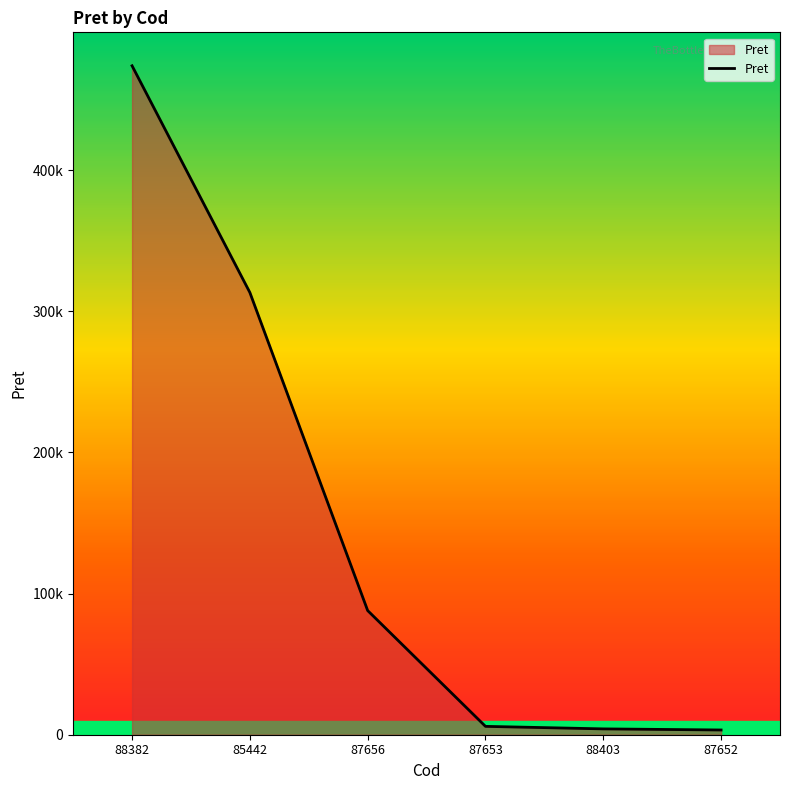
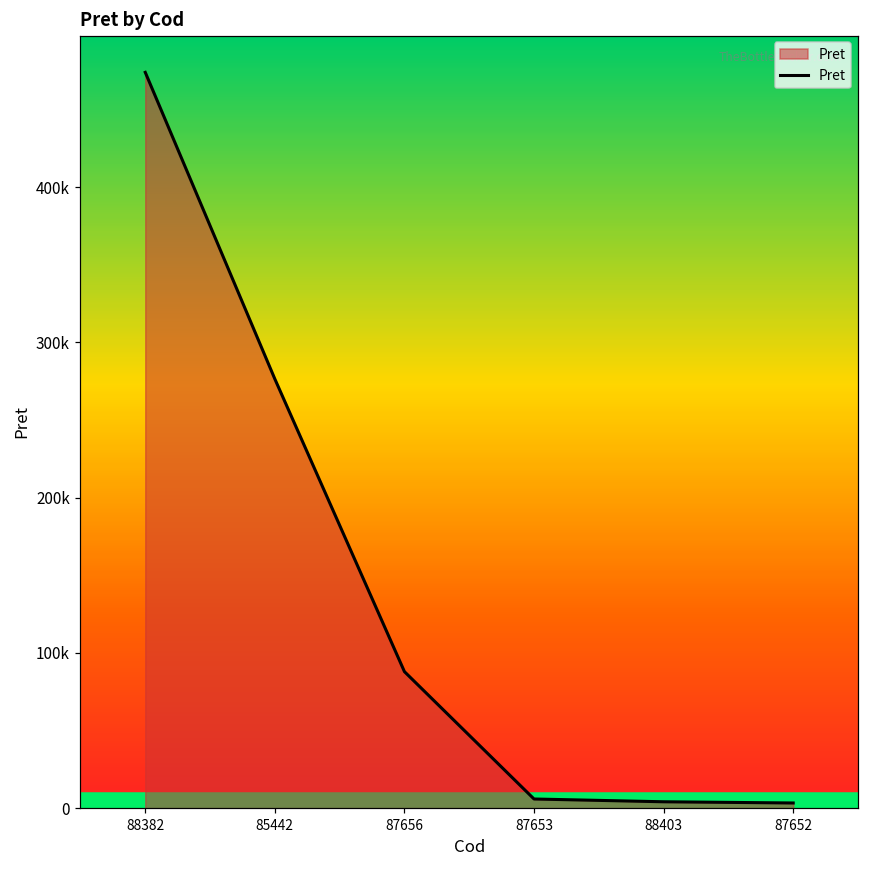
  {
    "88382": 474000,
-   "85442": 313000,
+   "85442": 276000,
    "87656": 88000
  }
